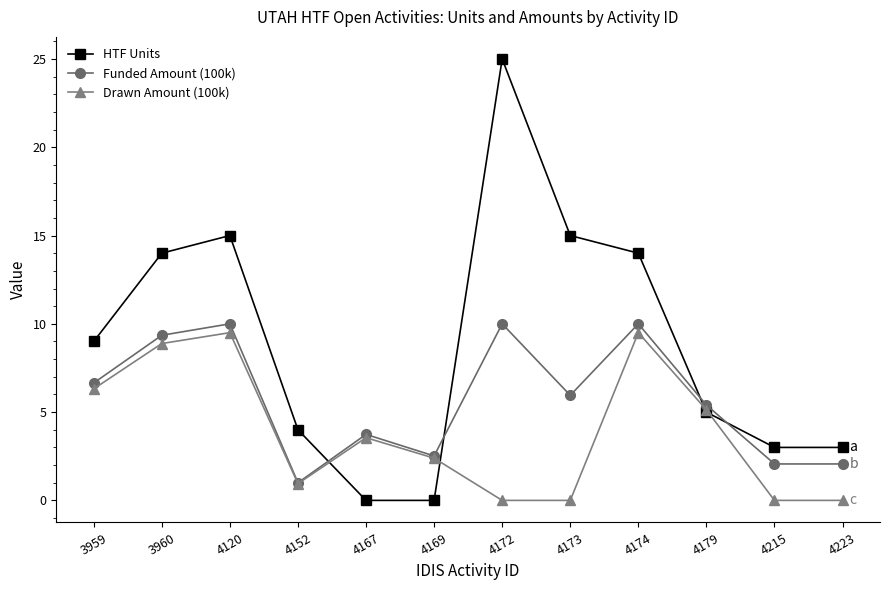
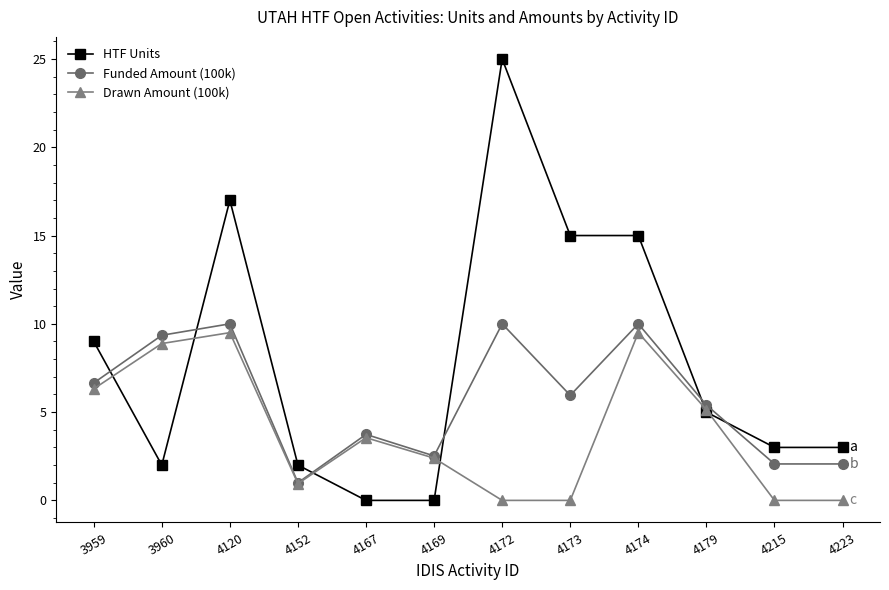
  {
    "HTF Units": {
      "3959": 9,
-     "3960": 14,
-     "4120": 15,
-     "4152": 4,
+     "3960": 2,
+     "4120": 17,
+     "4152": 2,
      "4167": 0,
      "4169": 0,
      "4172": 25,
      "4173": 15,
-     "4174": 14,
+     "4174": 15,
      "4215": 3,
      "4223": 3
    }
  }
